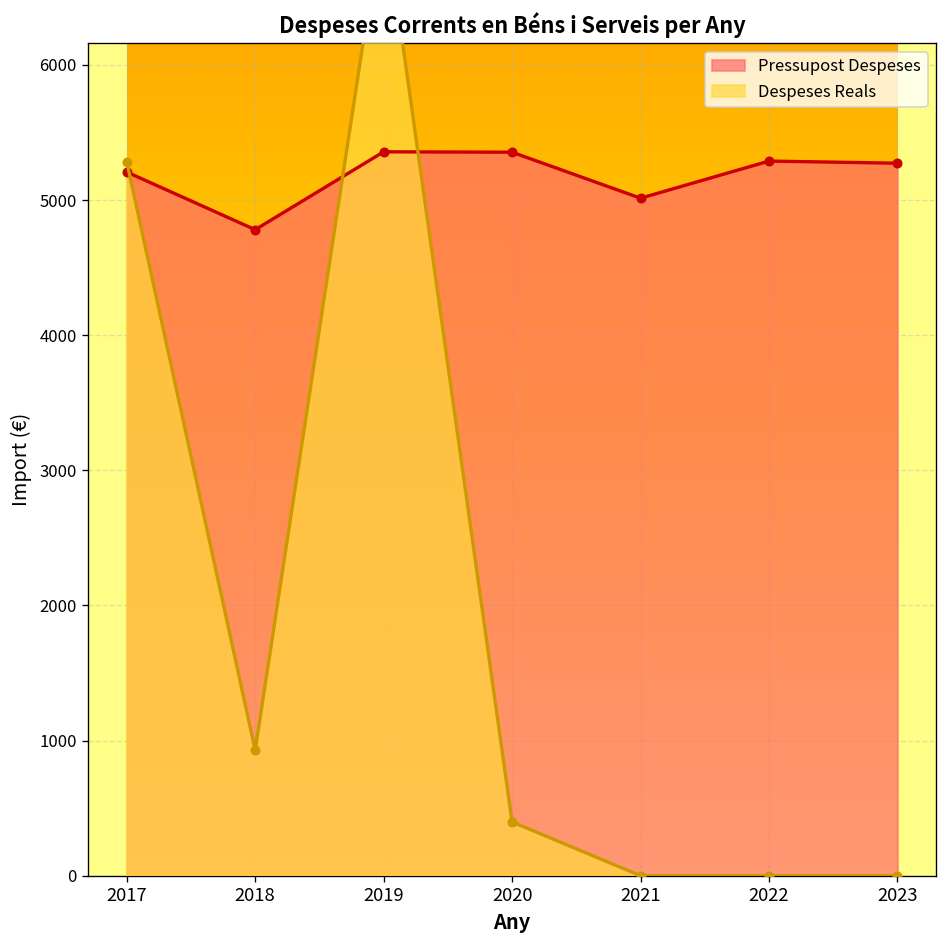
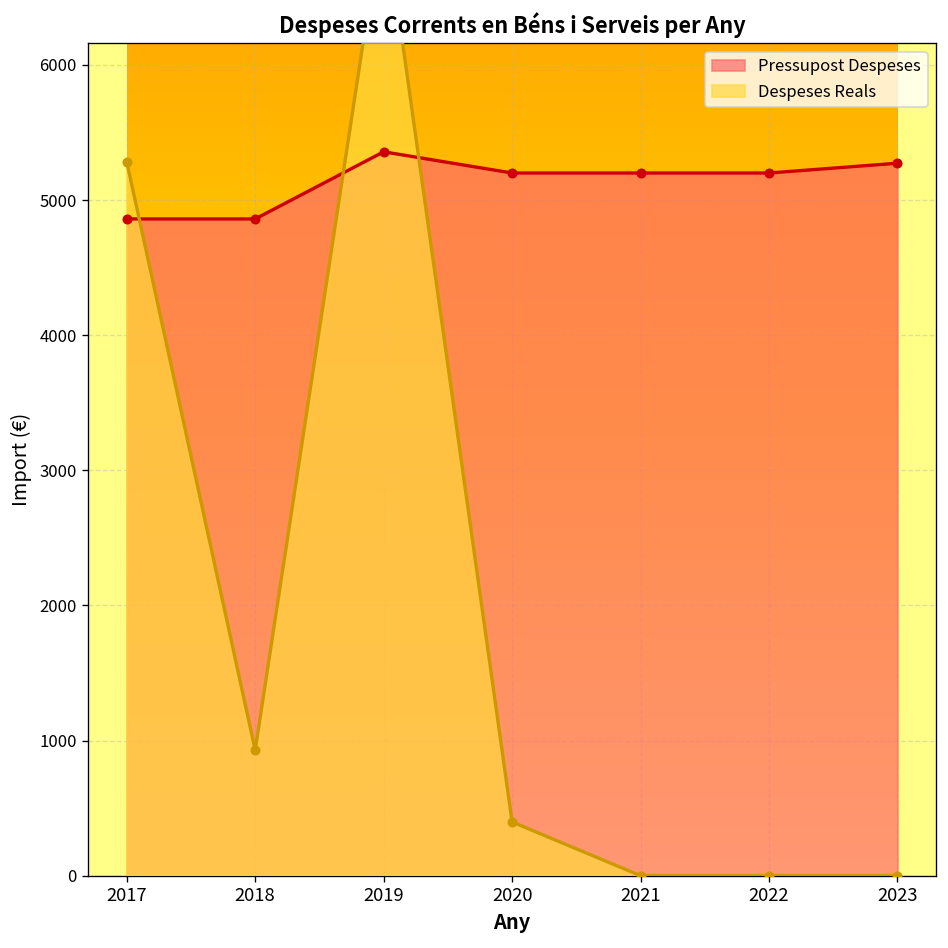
  {
    "Pressupost Despeses": {
-     "2017": 5210,
-     "2018": 4780,
+     "2017": 4860,
+     "2018": 4860,
      "2019": 5360,
-     "2020": 5350,
-     "2021": 5010,
-     "2022": 5290,
+     "2020": 5200,
+     "2021": 5200,
+     "2022": 5200,
      "2023": 5270
    },
    "Despeses Reals": {
      "2017": 5280,
      "2018": 930,
      "2020": 400,
      "2021": 0,
      "2022": 0,
      "2023": 0
    }
  }
